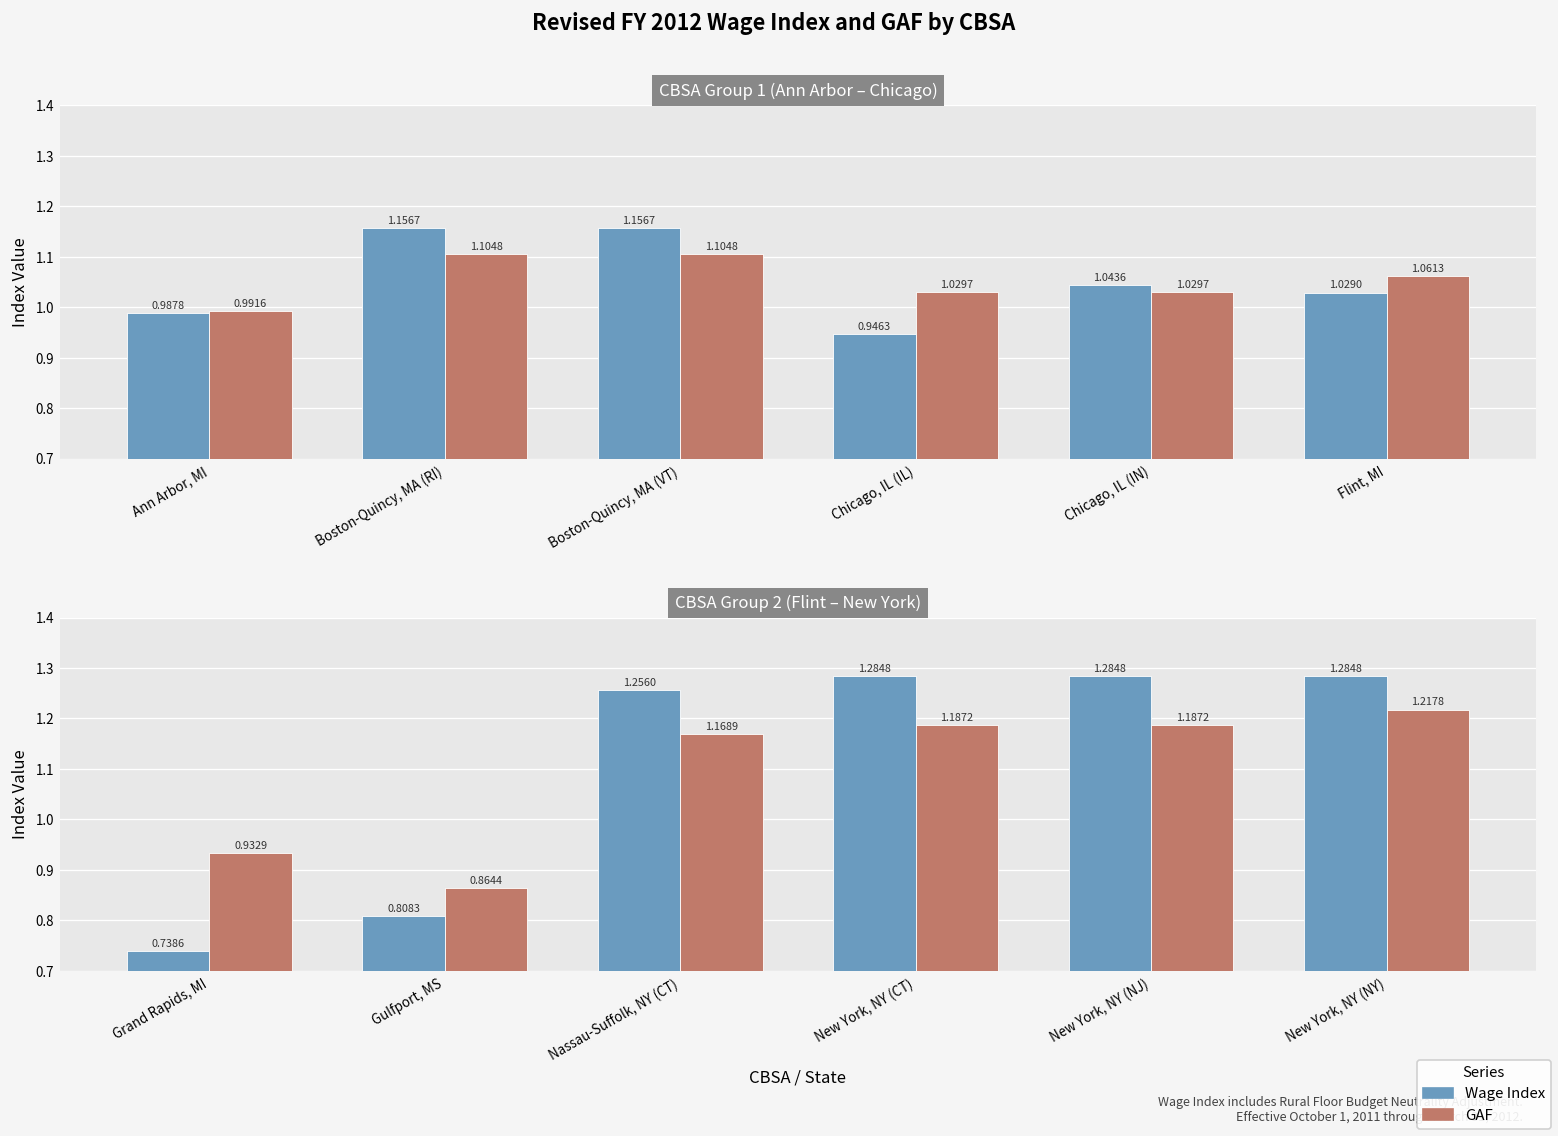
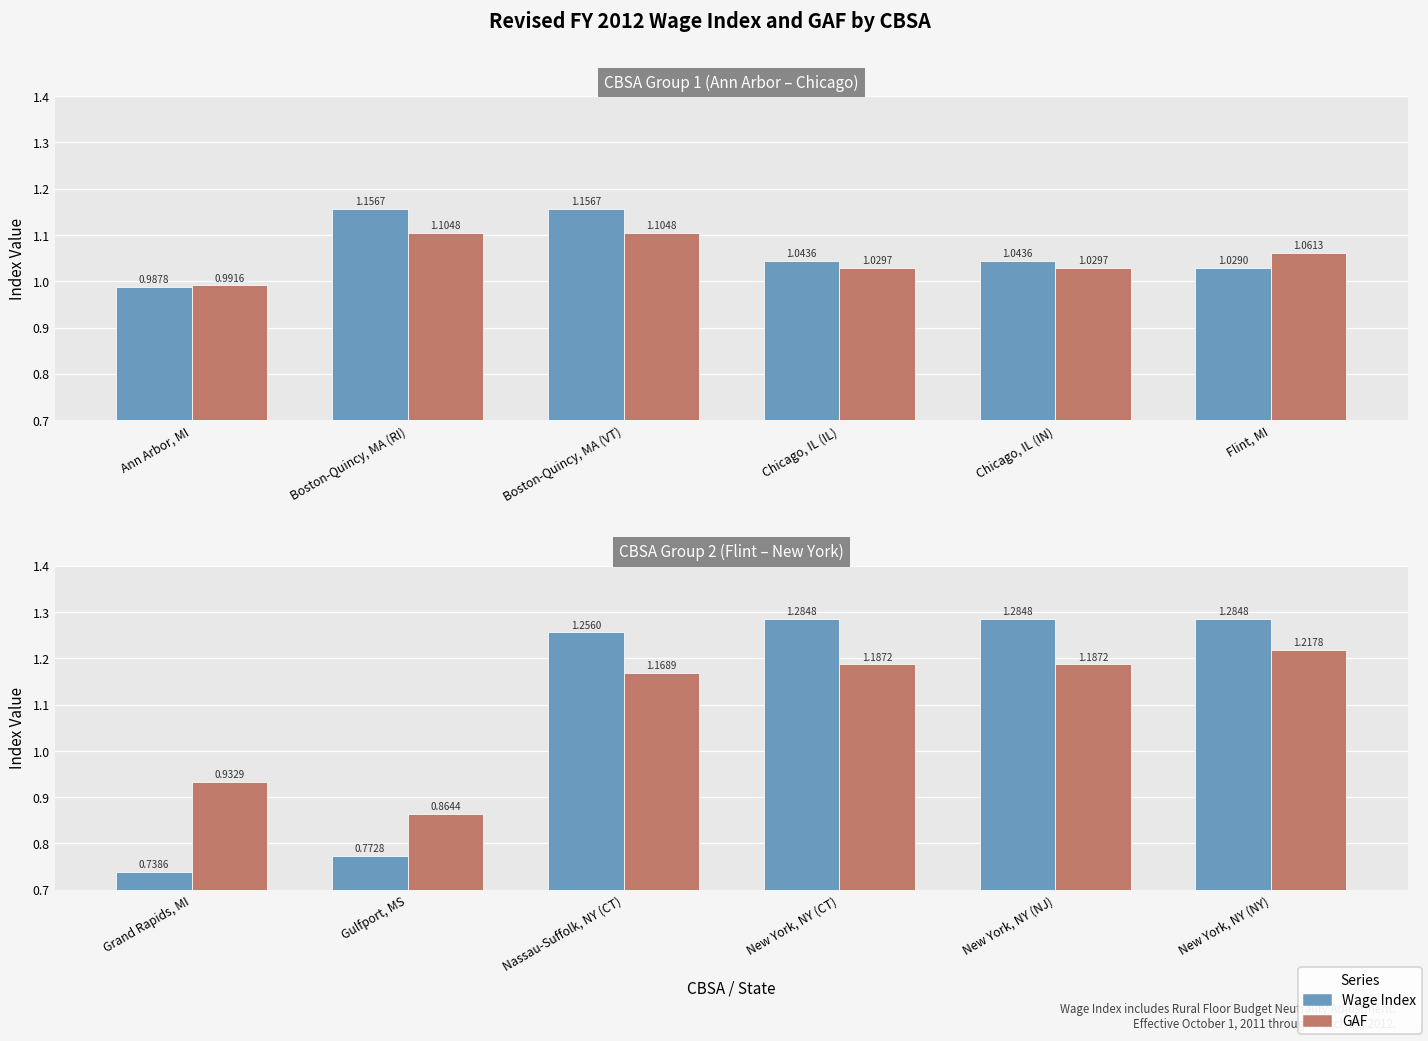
  {
    "CBSA Group 1 (Ann Arbor – Chicago)": {
      "Wage Index": {
        "Ann Arbor, MI": 0.9878,
        "Boston-Quincy, MA (RI)": 1.1567,
        "Boston-Quincy, MA (VT)": 1.1567,
-       "Chicago, IL (IL)": 0.9463,
+       "Chicago, IL (IL)": 1.0436,
        "Chicago, IL (IN)": 1.0436,
        "Flint, MI": 1.0290
      },
      "GAF": {
        "Ann Arbor, MI": 0.9916,
        "Boston-Quincy, MA (RI)": 1.1048,
        "Boston-Quincy, MA (VT)": 1.1048,
        "Chicago, IL (IL)": 1.0297,
        "Chicago, IL (IN)": 1.0297,
        "Flint, MI": 1.0613
      }
    },
    "CBSA Group 2 (Flint – New York)": {
      "Wage Index": {
        "Grand Rapids, MI": 0.7386,
-       "Gulfport, MS": 0.8083,
+       "Gulfport, MS": 0.7728,
        "Nassau-Suffolk, NY (CT)": 1.2560,
        "New York, NY (CT)": 1.2848,
        "New York, NY (NJ)": 1.2848,
        "New York, NY (NY)": 1.2848
      },
      "GAF": {
        "Grand Rapids, MI": 0.9329,
        "Gulfport, MS": 0.8644,
        "Nassau-Suffolk, NY (CT)": 1.1689,
        "New York, NY (CT)": 1.1872,
        "New York, NY (NJ)": 1.1872,
        "New York, NY (NY)": 1.2178
      }
    }
  }
